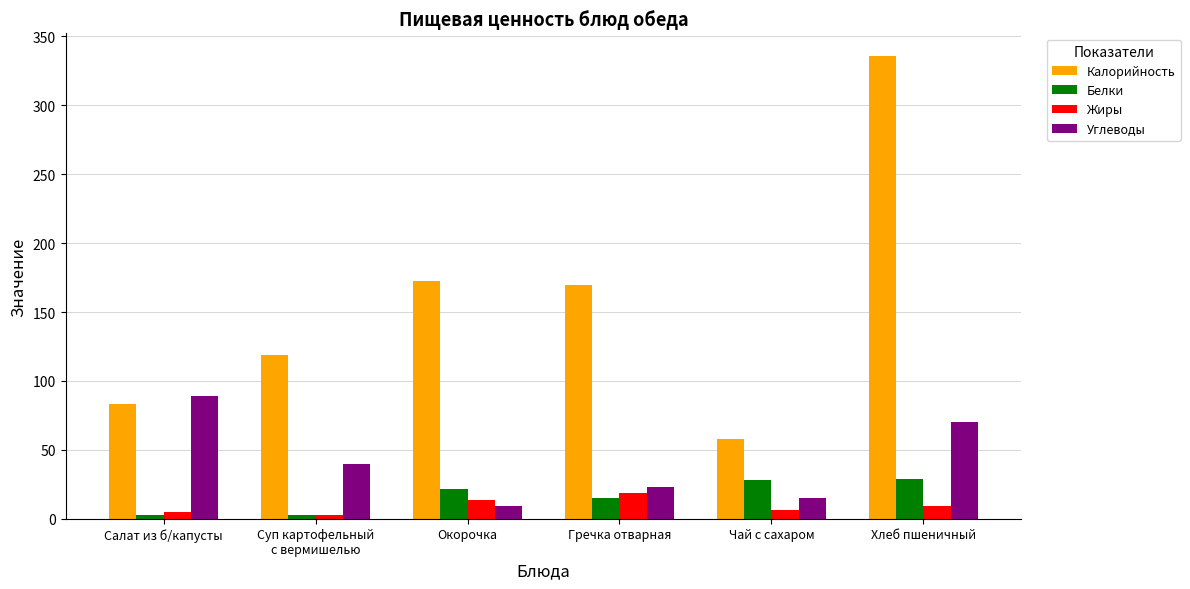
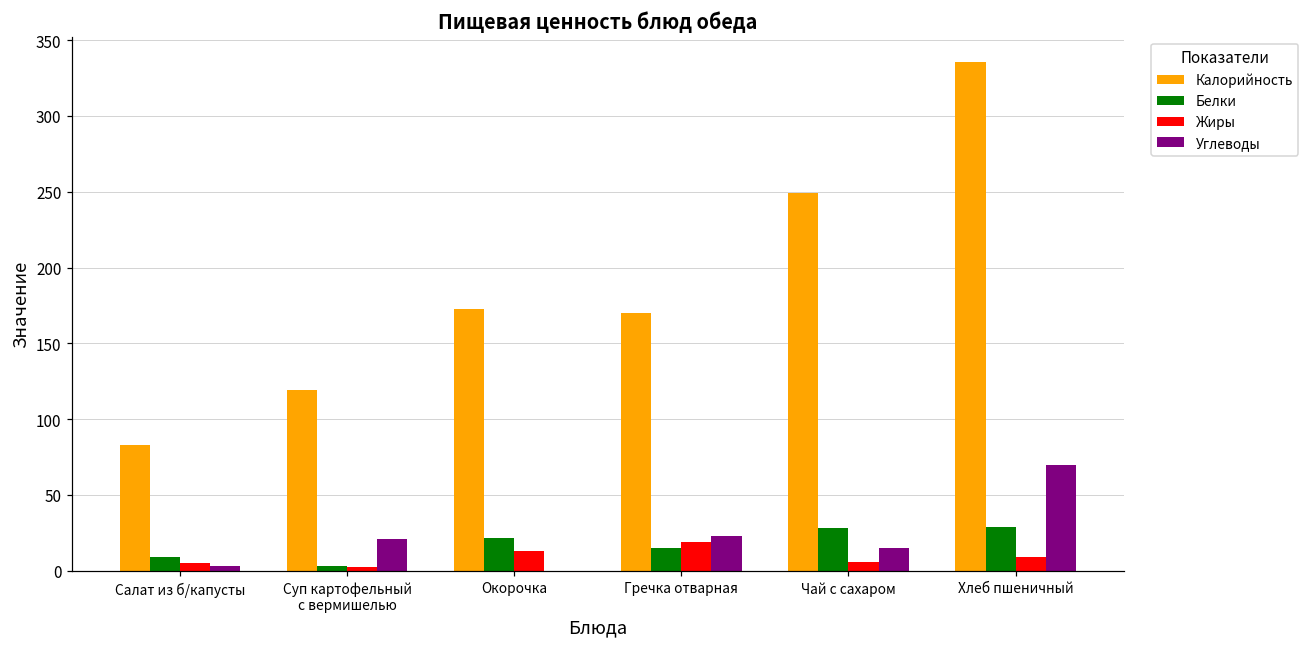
  {
    "Калорийность": {
      "Салат из б/капусты": 83,
      "Суп картофельный с вермишелью": 119,
      "Окорочка": 173,
      "Гречка отварная": 170,
-     "Чай с сахаром": 58,
+     "Чай с сахаром": 249,
      "Хлеб пшеничный": 336
    },
    "Белки": {
-     "Салат из б/капусты": 3,
+     "Салат из б/капусты": 9,
      "Суп картофельный с вермишелью": 3,
      "Окорочка": 22,
      "Гречка отварная": 15,
      "Чай с сахаром": 28,
      "Хлеб пшеничный": 29
    },
    "Жиры": {
      "Салат из б/капусты": 5,
      "Суп картофельный с вермишелью": 3,
      "Окорочка": 13,
      "Гречка отварная": 19,
      "Чай с сахаром": 6,
      "Хлеб пшеничный": 9
    },
    "Углеводы": {
-     "Салат из б/капусты": 89,
-     "Суп картофельный с вермишелью": 40,
-     "Окорочка": 9,
+     "Салат из б/капусты": 3,
+     "Суп картофельный с вермишелью": 21,
+     "Окорочка": 0,
      "Гречка отварная": 23,
      "Чай с сахаром": 15,
      "Хлеб пшеничный": 70
    }
  }
